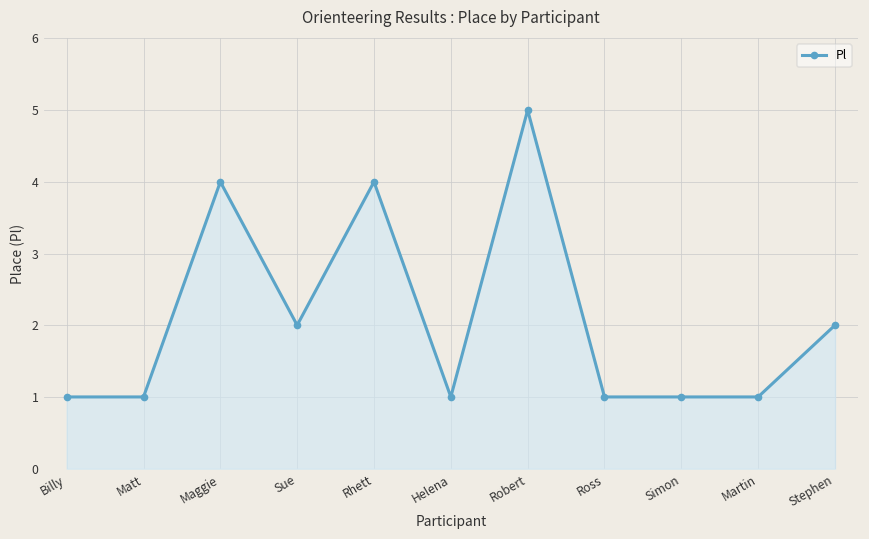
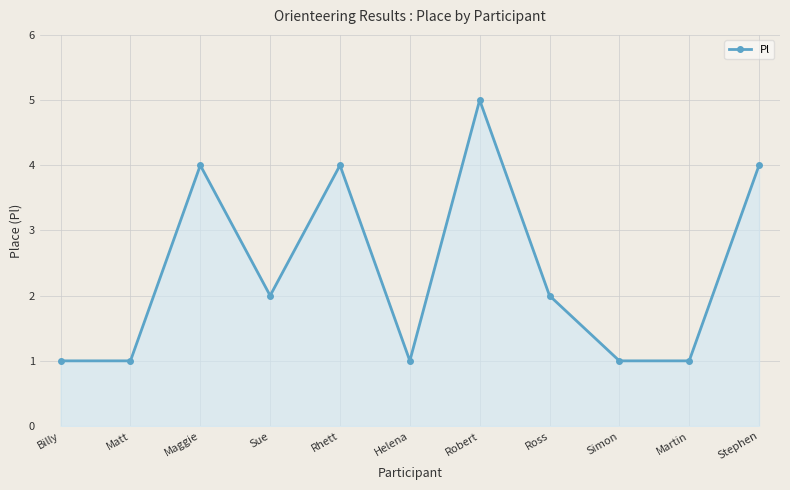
  {
    "Billy": 1,
    "Matt": 1,
    "Maggie": 4,
    "Sue": 2,
    "Rhett": 4,
    "Helena": 1,
    "Robert": 5,
-   "Ross": 1,
+   "Ross": 2,
    "Simon": 1,
    "Martin": 1,
-   "Stephen": 2
+   "Stephen": 4
  }
